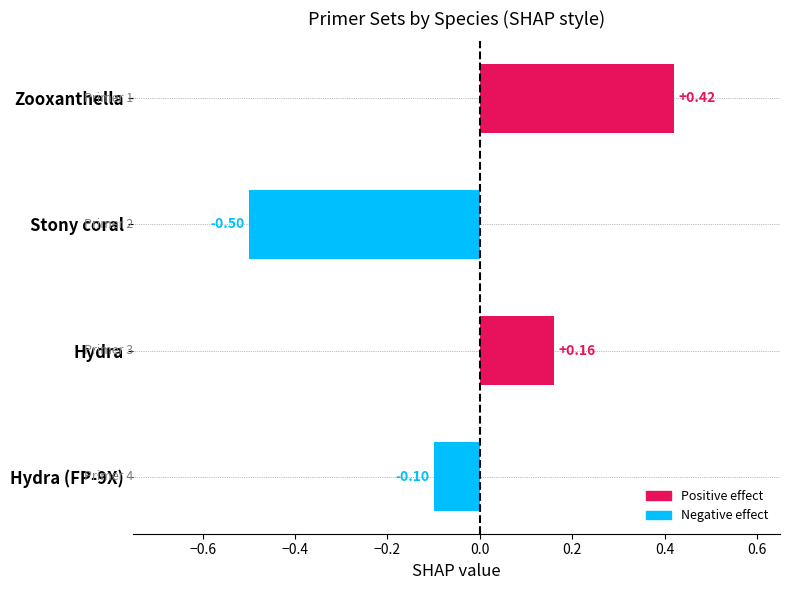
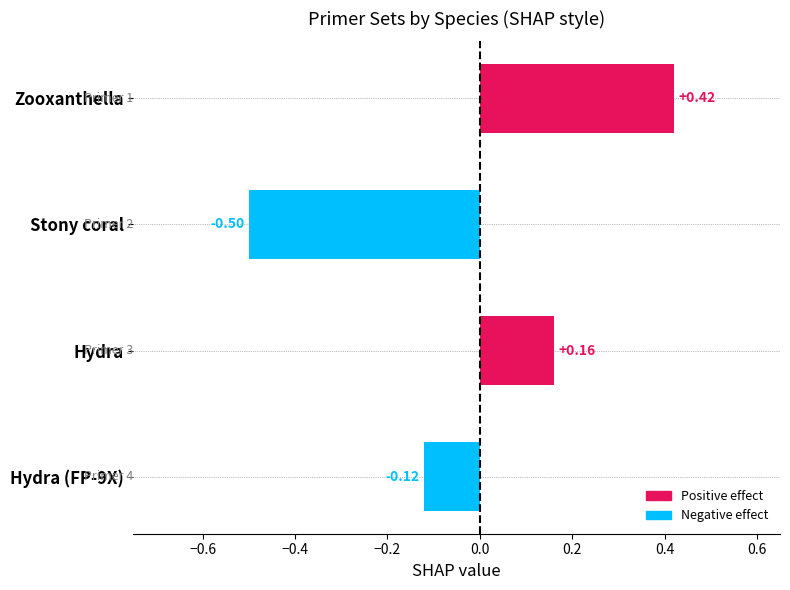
  {
    "Zooxanthella": "+0.42",
    "Stony coral": "-0.50",
    "Hydra": "+0.16",
-   "Hydra (FP-9X)": "-0.10"
+   "Hydra (FP-9X)": "-0.12"
  }
